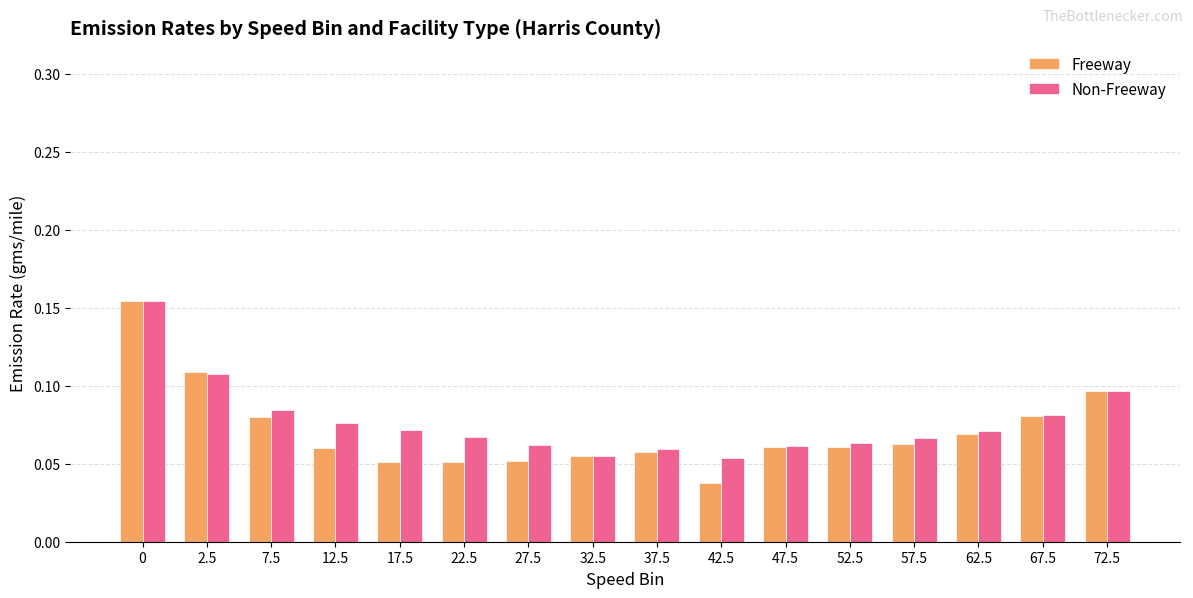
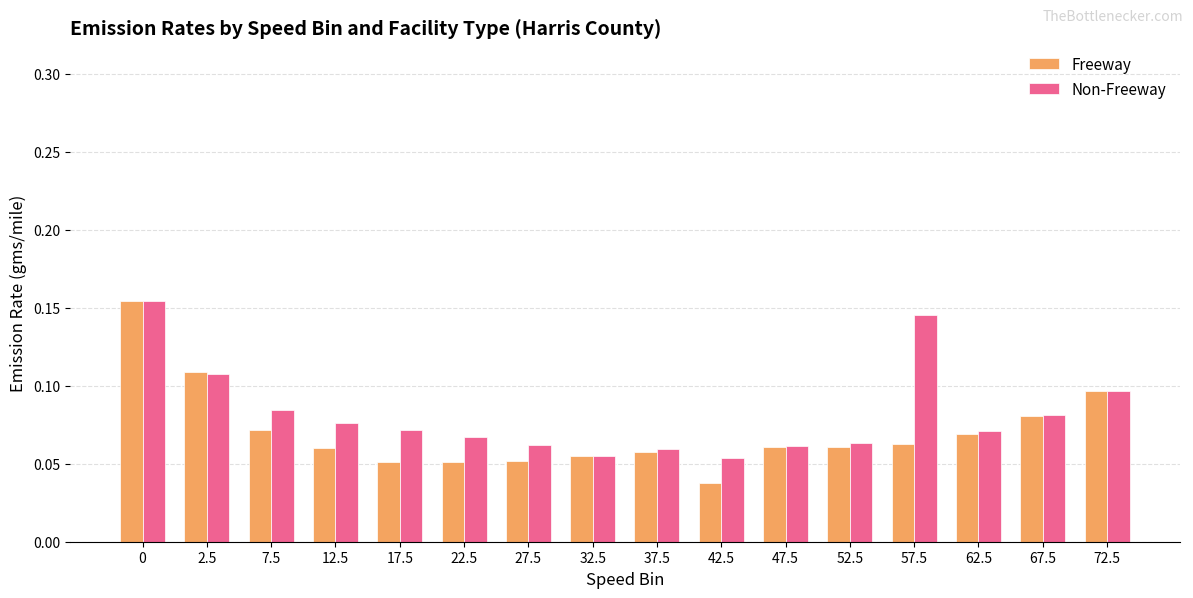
  {
    "Freeway": {
      "0": 0.154,
      "2.5": 0.109,
-     "7.5": 0.080,
+     "7.5": 0.071,
      "12.5": 0.060,
      "17.5": 0.051,
      "22.5": 0.051,
      "27.5": 0.052,
      "32.5": 0.055,
      "37.5": 0.058,
      "42.5": 0.038,
      "47.5": 0.060,
      "52.5": 0.061,
      "57.5": 0.063,
      "62.5": 0.069,
      "67.5": 0.081,
      "72.5": 0.096
    },
    "Non-Freeway": {
      "0": 0.154,
      "2.5": 0.108,
      "7.5": 0.084,
      "12.5": 0.076,
      "17.5": 0.072,
      "22.5": 0.067,
      "27.5": 0.062,
      "32.5": 0.055,
      "37.5": 0.059,
      "42.5": 0.054,
      "47.5": 0.061,
      "52.5": 0.064,
-     "57.5": 0.066,
+     "57.5": 0.145,
      "62.5": 0.071,
      "67.5": 0.081,
      "72.5": 0.096
    }
  }
